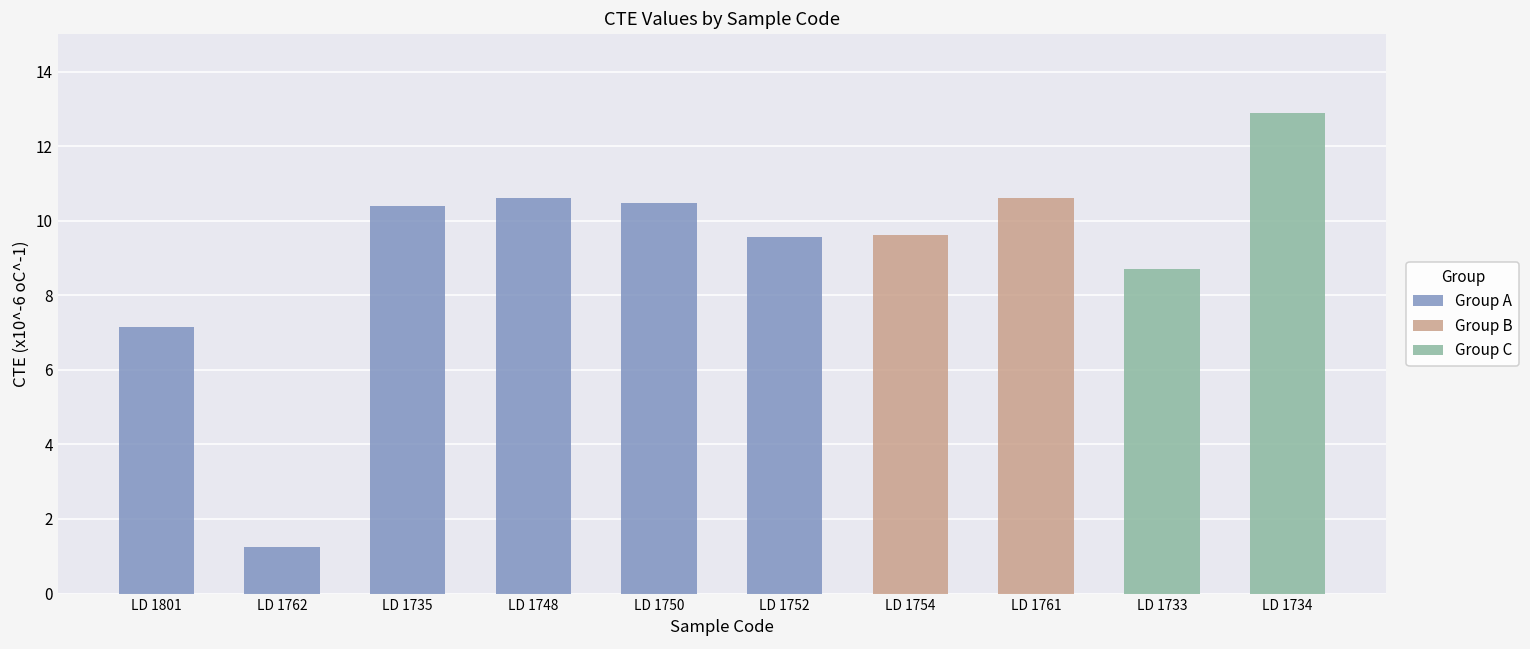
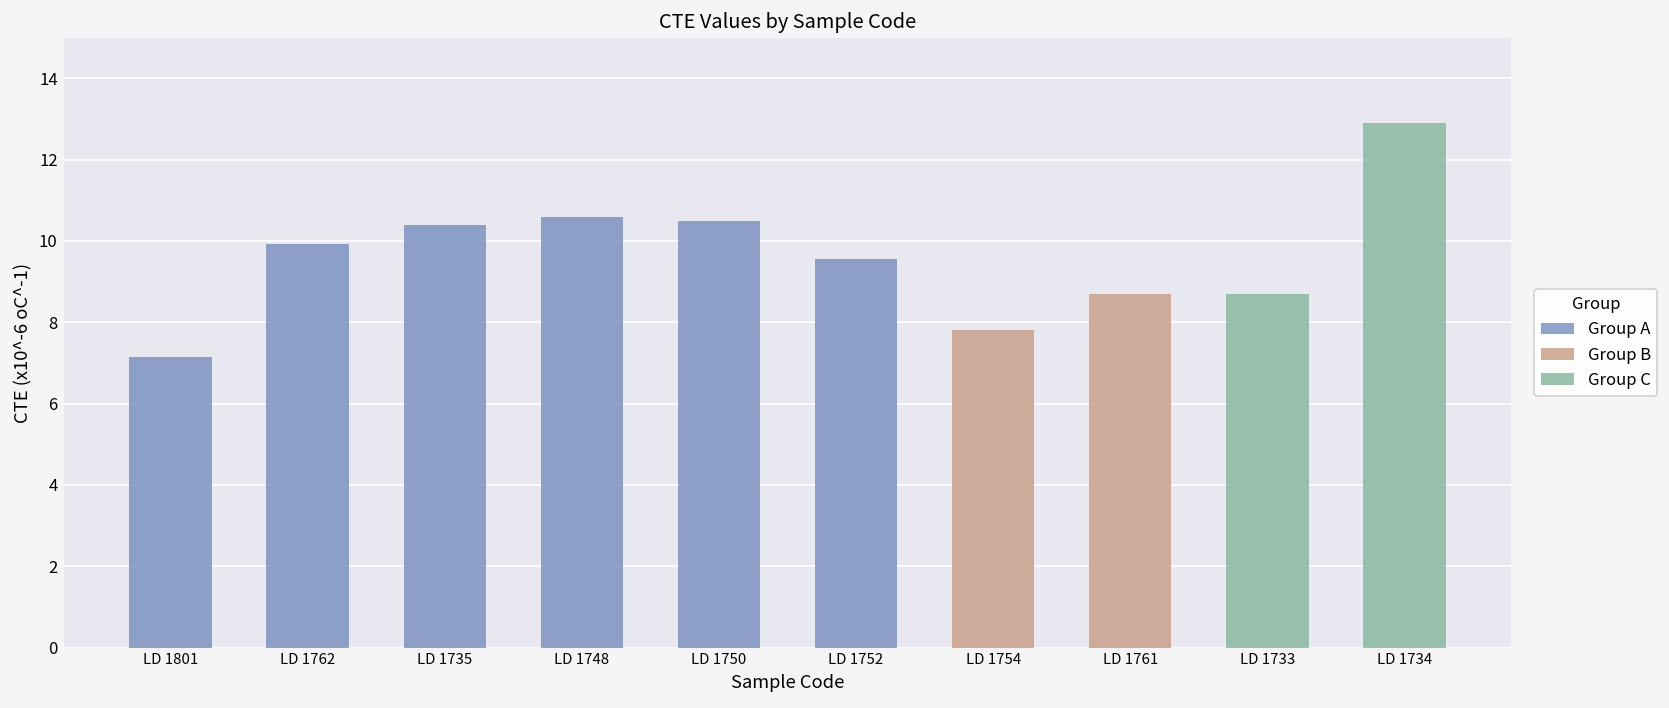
  {
    "LD 1801": 7.1,
-   "LD 1762": 1.3,
+   "LD 1762": 9.9,
    "LD 1735": 10.4,
    "LD 1748": 10.6,
    "LD 1750": 10.5,
    "LD 1752": 9.6,
-   "LD 1754": 9.6,
-   "LD 1761": 10.6,
+   "LD 1754": 7.8,
+   "LD 1761": 8.7,
    "LD 1733": 8.7,
    "LD 1734": 12.9
  }
